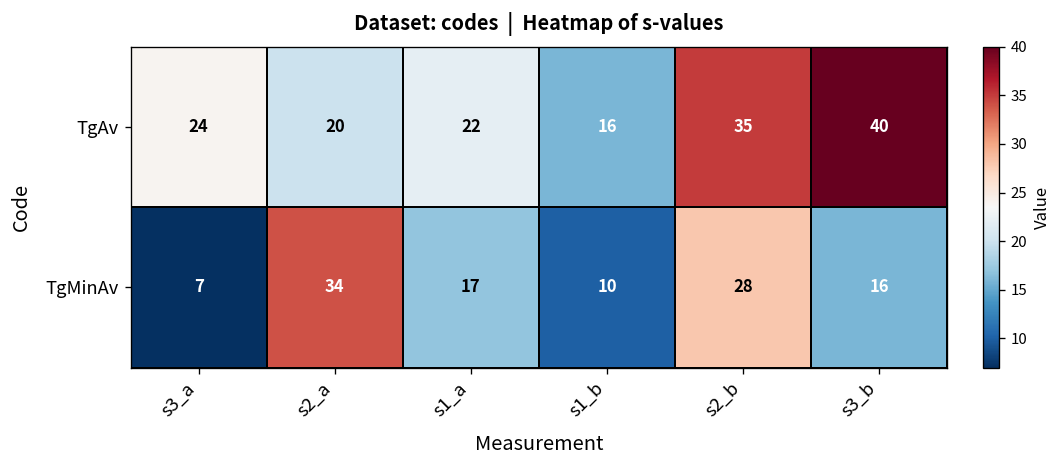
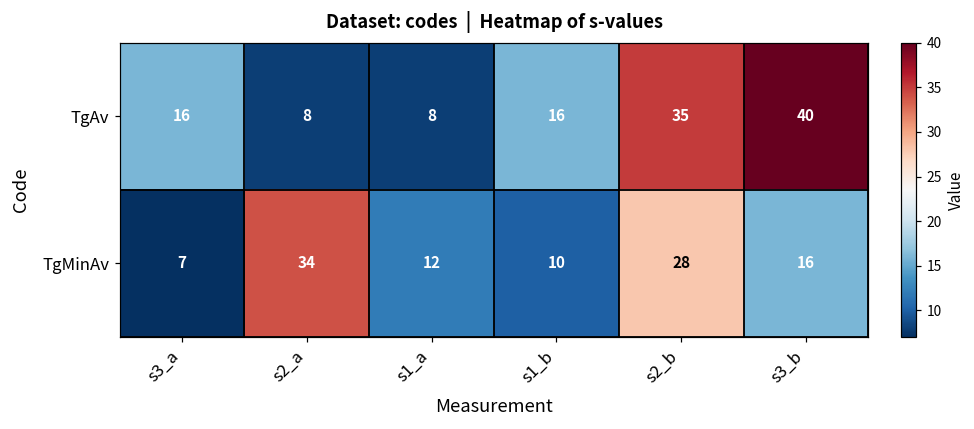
  {
    "TgAv": {
-     "s3_a": 24,
-     "s2_a": 20,
-     "s1_a": 22,
+     "s3_a": 16,
+     "s2_a": 8,
+     "s1_a": 8,
      "s1_b": 16,
      "s2_b": 35,
      "s3_b": 40
    },
    "TgMinAv": {
      "s3_a": 7,
      "s2_a": 34,
-     "s1_a": 17,
+     "s1_a": 12,
      "s1_b": 10,
      "s2_b": 28,
      "s3_b": 16
    }
  }
